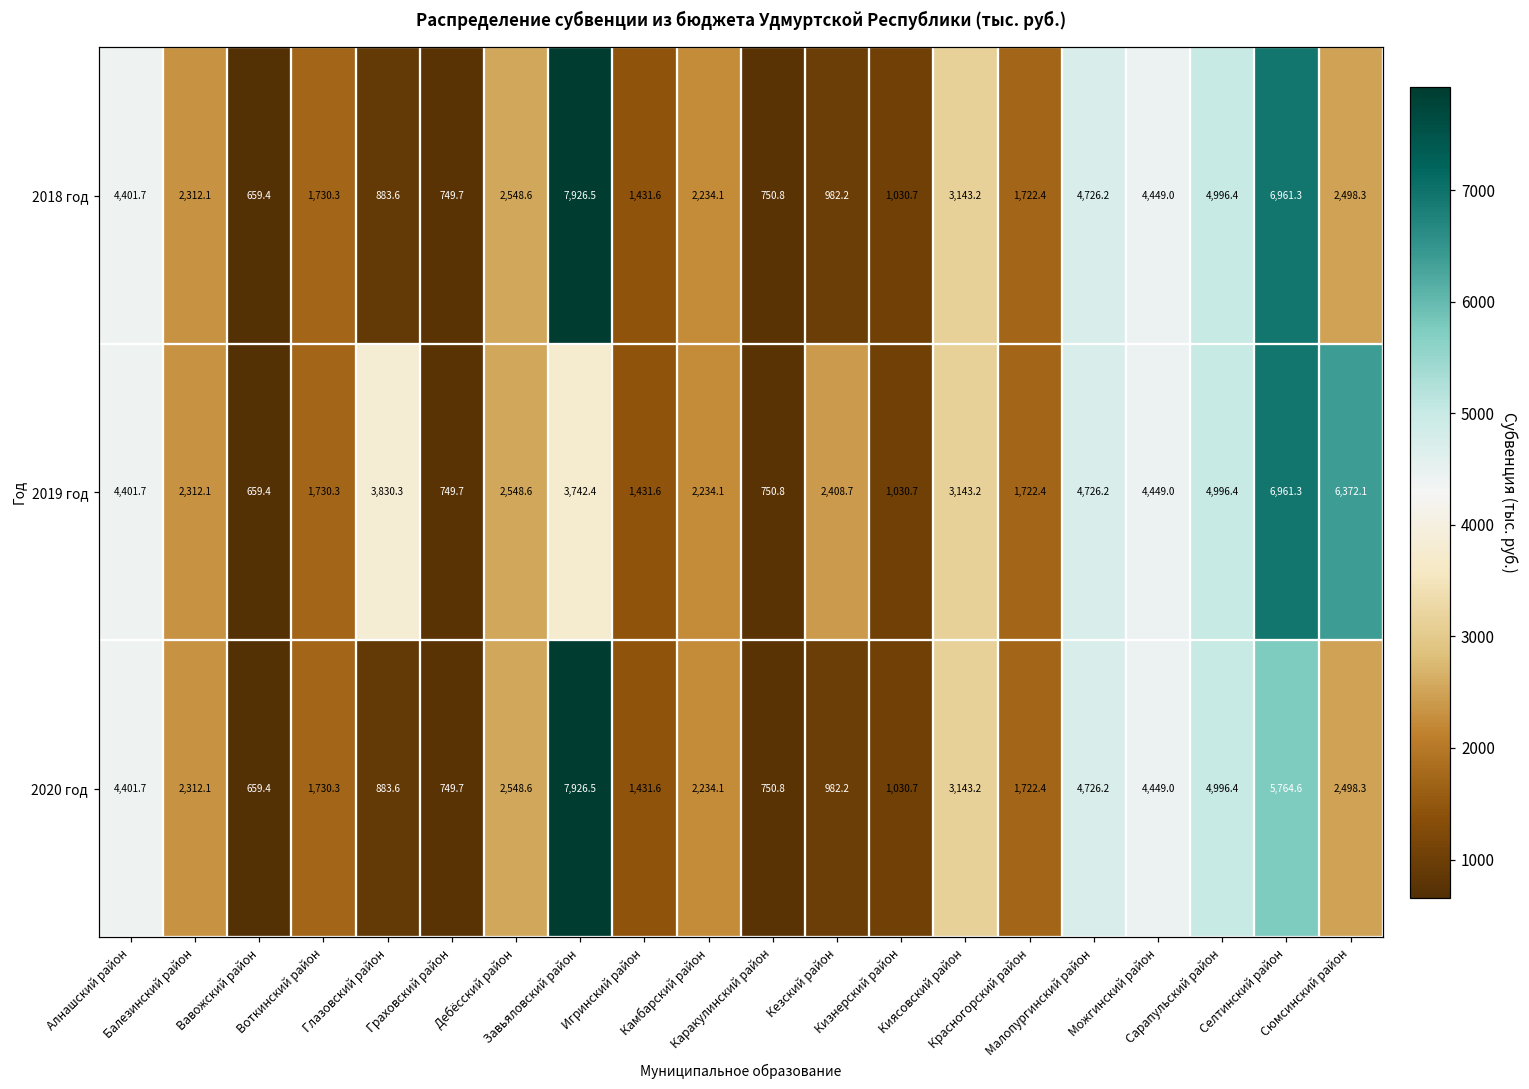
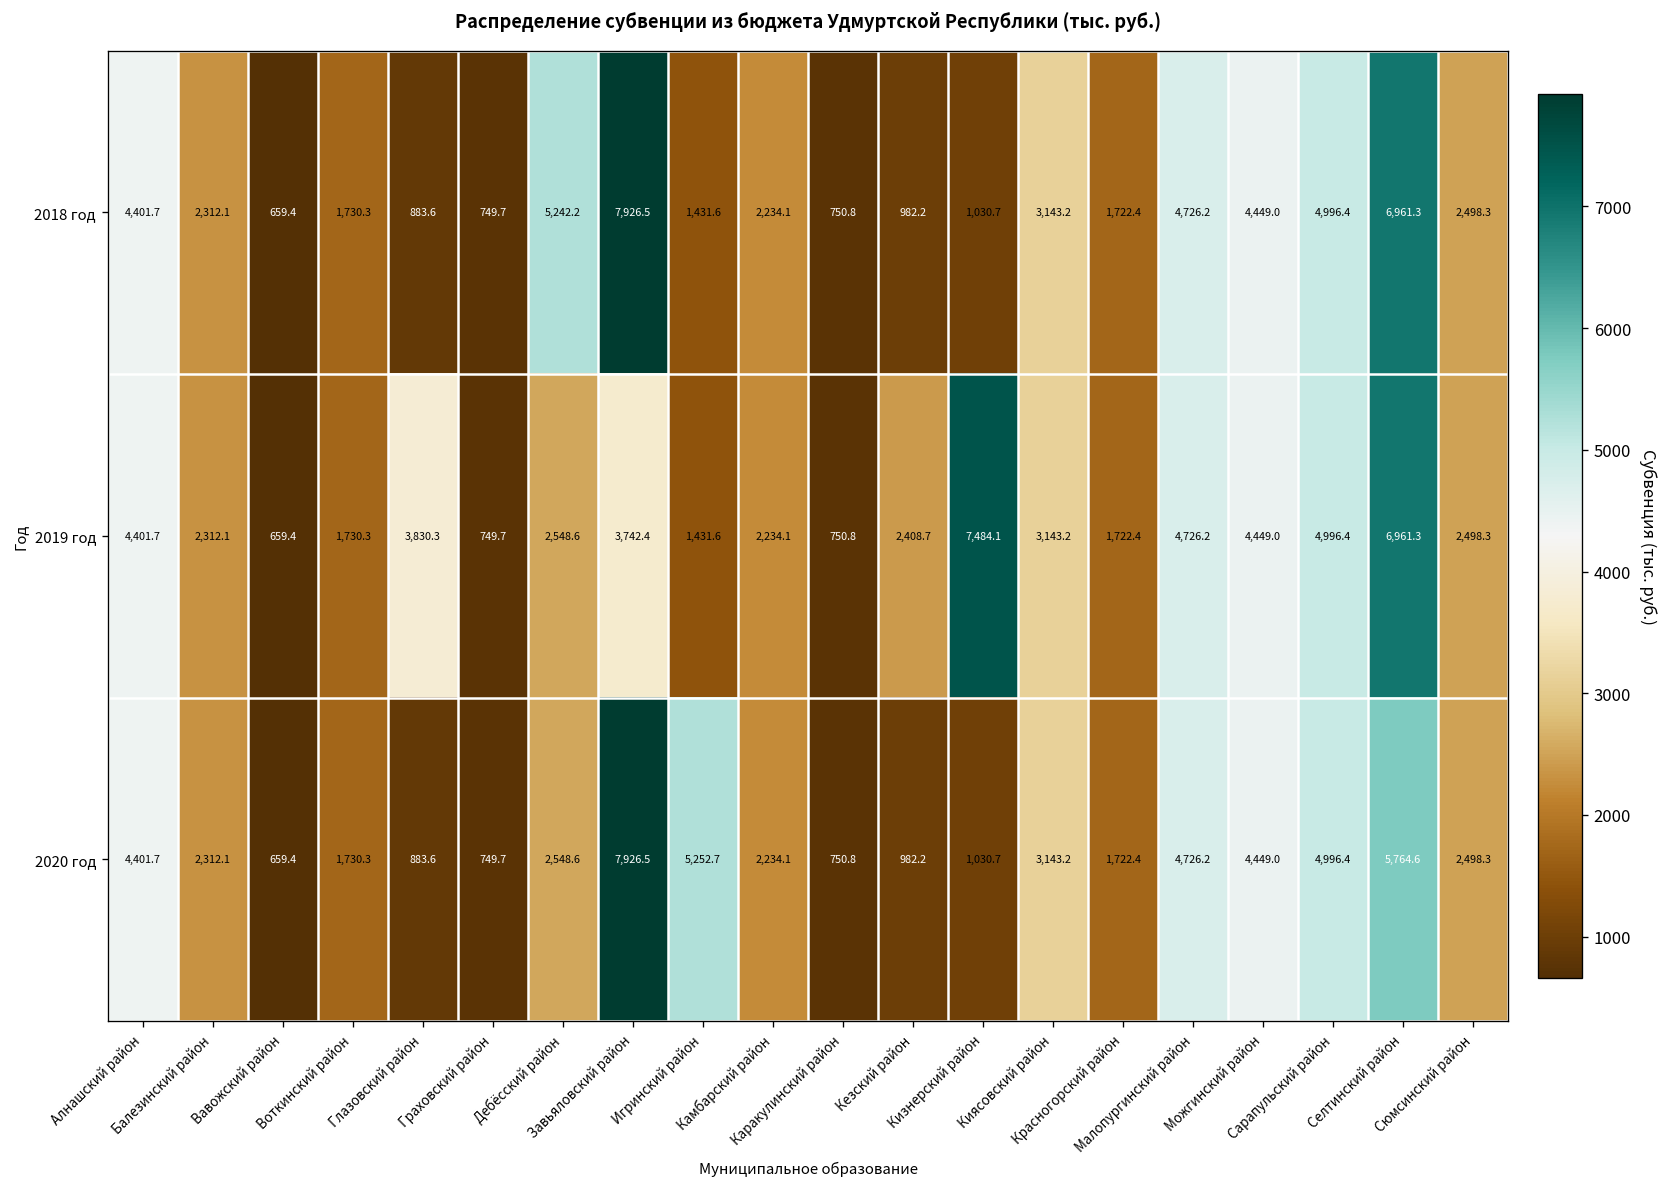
  {
    "2018 год": {
      "Алнашский район": "4,401.7",
      "Балезинский район": "2,312.1",
      "Вавожский район": "659.4",
      "Воткинский район": "1,730.3",
      "Глазовский район": "883.6",
      "Граховский район": "749.7",
-     "Дебёсский район": "2,548.6",
+     "Дебёсский район": "5,242.2",
      "Завьяловский район": "7,926.5",
      "Игринский район": "1,431.6",
      "Камбарский район": "2,234.1",
      "Каракулинский район": "750.8",
      "Кезский район": "982.2",
      "Кизнерский район": "1,030.7",
      "Киясовский район": "3,143.2",
      "Красногорский район": "1,722.4",
      "Малопургинский район": "4,726.2",
      "Можгинский район": "4,449.0",
      "Сарапульский район": "4,996.4",
      "Селтинский район": "6,961.3",
      "Сюмсинский район": "2,498.3"
    },
    "2019 год": {
      "Алнашский район": "4,401.7",
      "Балезинский район": "2,312.1",
      "Вавожский район": "659.4",
      "Воткинский район": "1,730.3",
      "Глазовский район": "3,830.3",
      "Граховский район": "749.7",
      "Дебёсский район": "2,548.6",
      "Завьяловский район": "3,742.4",
      "Игринский район": "1,431.6",
      "Камбарский район": "2,234.1",
      "Каракулинский район": "750.8",
      "Кезский район": "2,408.7",
-     "Кизнерский район": "1,030.7",
+     "Кизнерский район": "7,484.1",
      "Киясовский район": "3,143.2",
      "Красногорский район": "1,722.4",
      "Малопургинский район": "4,726.2",
      "Можгинский район": "4,449.0",
      "Сарапульский район": "4,996.4",
      "Селтинский район": "6,961.3",
-     "Сюмсинский район": "6,372.1"
+     "Сюмсинский район": "2,498.3"
    },
    "2020 год": {
      "Алнашский район": "4,401.7",
      "Балезинский район": "2,312.1",
      "Вавожский район": "659.4",
      "Воткинский район": "1,730.3",
      "Глазовский район": "883.6",
      "Граховский район": "749.7",
      "Дебёсский район": "2,548.6",
      "Завьяловский район": "7,926.5",
-     "Игринский район": "1,431.6",
+     "Игринский район": "5,252.7",
      "Камбарский район": "2,234.1",
      "Каракулинский район": "750.8",
      "Кезский район": "982.2",
      "Кизнерский район": "1,030.7",
      "Киясовский район": "3,143.2",
      "Красногорский район": "1,722.4",
      "Малопургинский район": "4,726.2",
      "Можгинский район": "4,449.0",
      "Сарапульский район": "4,996.4",
      "Селтинский район": "5,764.6",
      "Сюмсинский район": "2,498.3"
    }
  }
